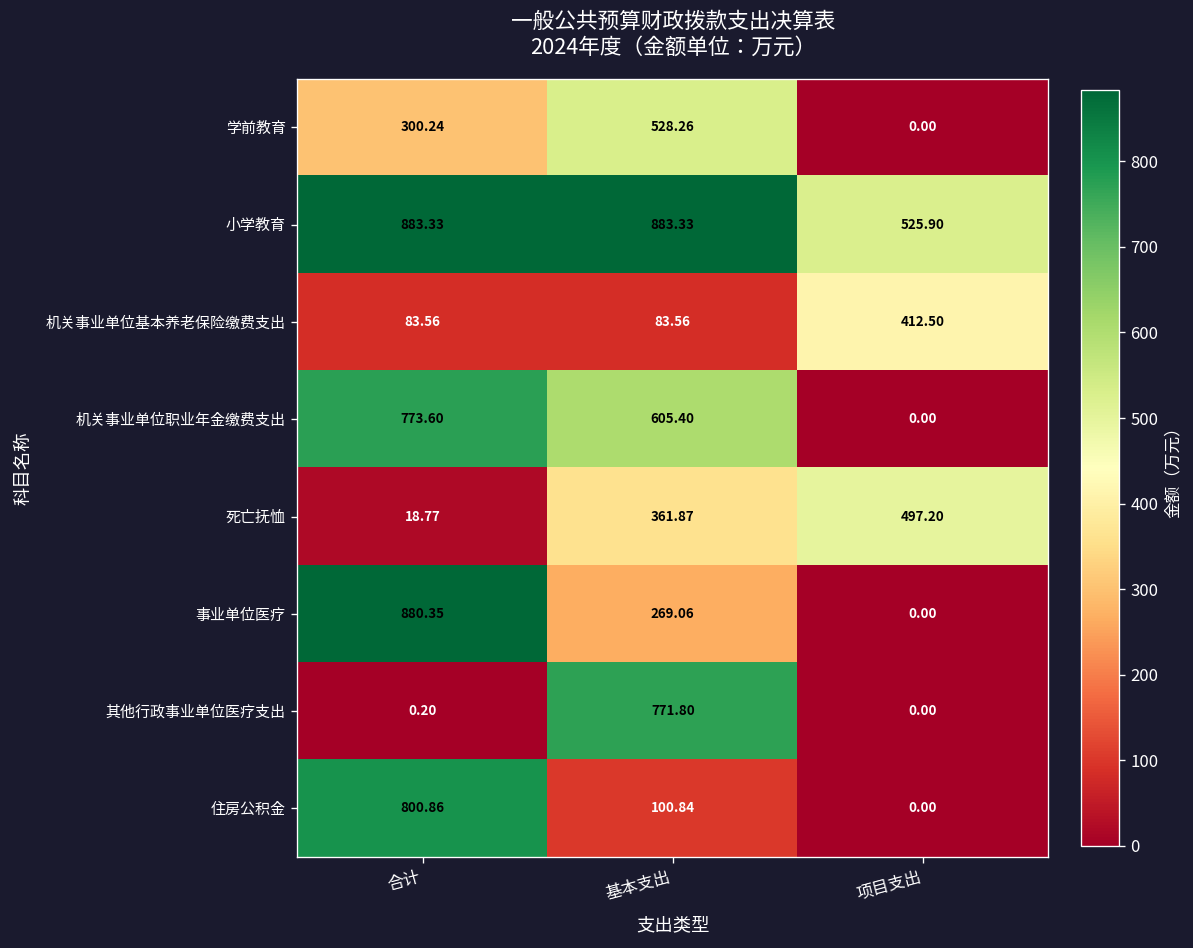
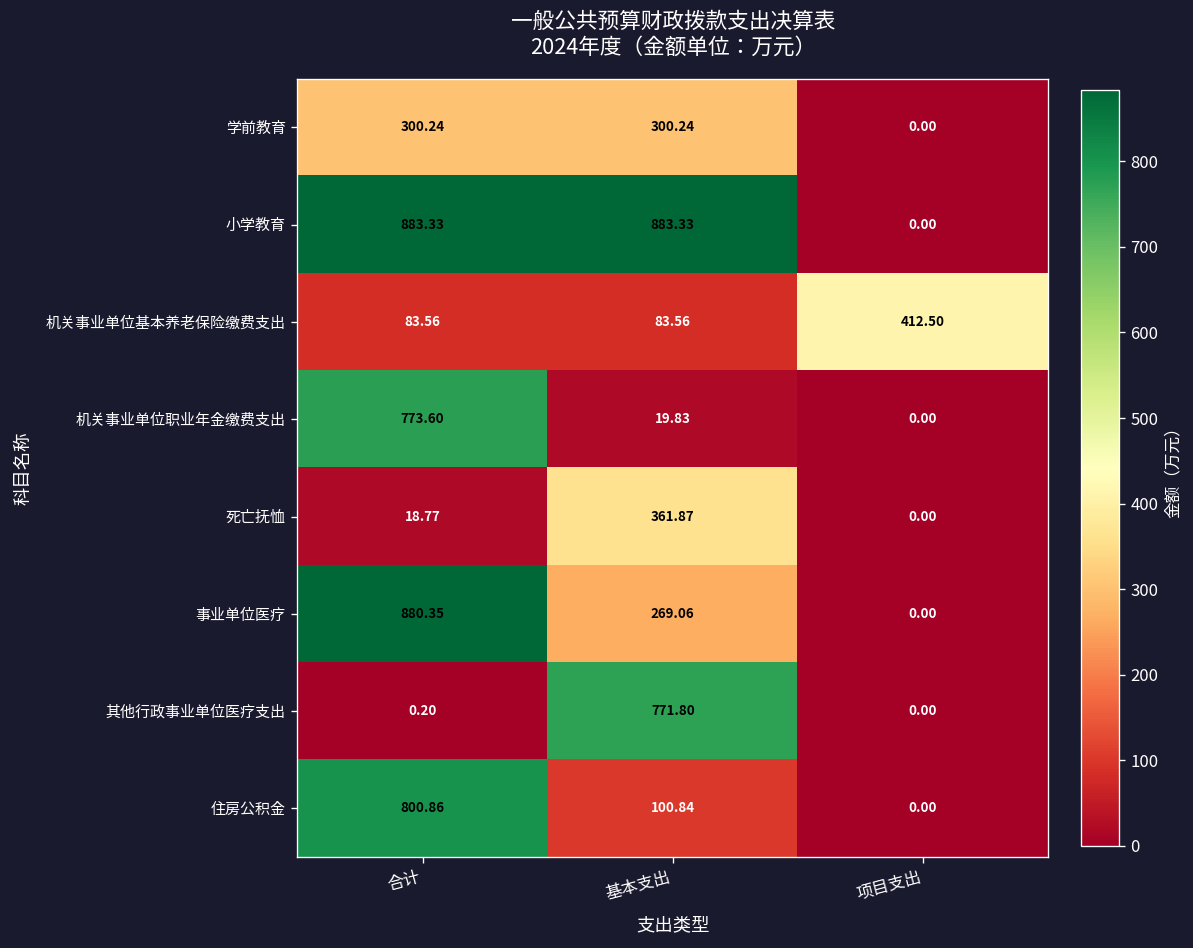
  {
    "学前教育": {
      "合计": 300.24,
-     "基本支出": 528.26,
+     "基本支出": 300.24,
      "项目支出": 0.00
    },
    "小学教育": {
      "合计": 883.33,
      "基本支出": 883.33,
-     "项目支出": 525.90
+     "项目支出": 0.00
    },
    "机关事业单位基本养老保险缴费支出": {
      "合计": 83.56,
      "基本支出": 83.56,
      "项目支出": 412.50
    },
    "机关事业单位职业年金缴费支出": {
      "合计": 773.60,
-     "基本支出": 605.40,
+     "基本支出": 19.83,
      "项目支出": 0.00
    },
    "死亡抚恤": {
      "合计": 18.77,
      "基本支出": 361.87,
-     "项目支出": 497.20
+     "项目支出": 0.00
    },
    "事业单位医疗": {
      "合计": 880.35,
      "基本支出": 269.06,
      "项目支出": 0.00
    },
    "其他行政事业单位医疗支出": {
      "合计": 0.20,
      "基本支出": 771.80,
      "项目支出": 0.00
    },
    "住房公积金": {
      "合计": 800.86,
      "基本支出": 100.84,
      "项目支出": 0.00
    }
  }
